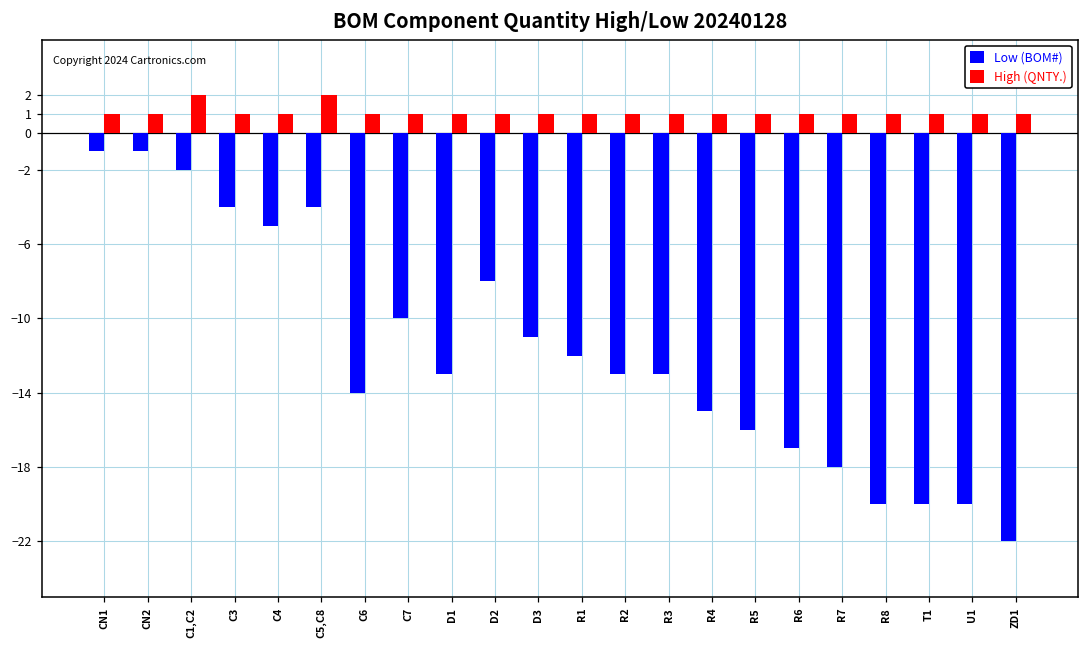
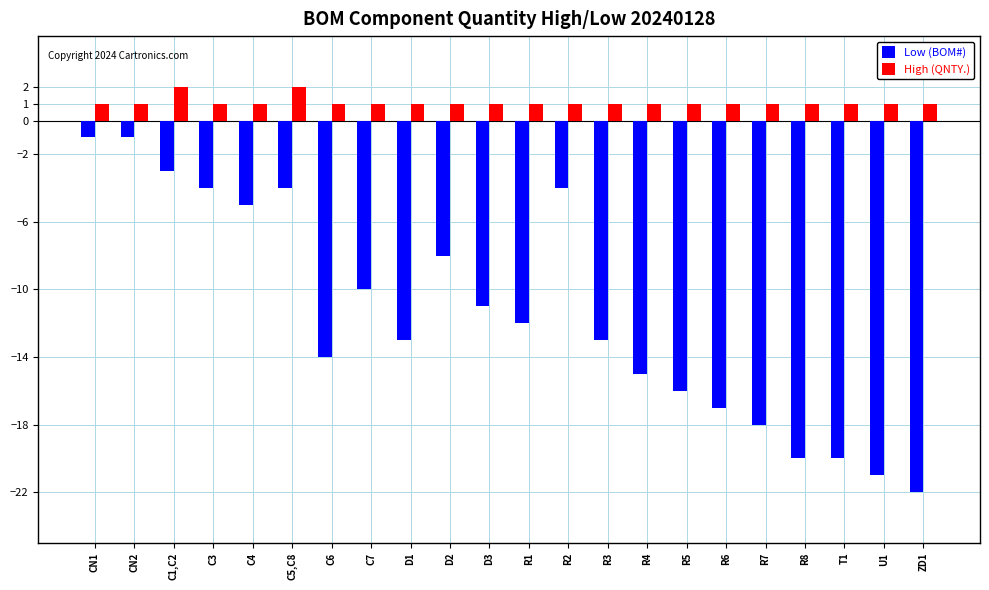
  {
    "Low (BOM#)": {
      "CN1": -1.0,
      "CN2": -1.0,
-     "C1,C2": -2.0,
+     "C1,C2": -3.0,
      "C3": -4.0,
      "C4": -5.0,
      "C5,C8": -4.0,
      "C6": -14.0,
      "C7": -10.0,
      "D1": -13.0,
      "D2": -8.0,
      "D3": -11.0,
      "R1": -12.0,
-     "R2": -13.0,
+     "R2": -4.0,
      "R3": -13.0,
      "R4": -15.0,
      "R5": -16.0,
      "R6": -17.0,
      "R7": -18.0,
      "R8": -20.0,
      "T1": -20.0,
-     "U1": -20.0,
+     "U1": -21.0,
      "ZD1": -22.0
    },
    "High (QNTY.)": {
      "CN1": 1.0,
      "CN2": 1.0,
      "C1,C2": 2.0,
      "C3": 1.0,
      "C4": 1.0,
      "C5,C8": 2.0,
      "C6": 1.0,
      "C7": 1.0,
      "D1": 1.0,
      "D2": 1.0,
      "D3": 1.0,
      "R1": 1.0,
      "R2": 1.0,
      "R3": 1.0,
      "R4": 1.0,
      "R5": 1.0,
      "R6": 1.0,
      "R7": 1.0,
      "R8": 1.0,
      "T1": 1.0,
      "U1": 1.0,
      "ZD1": 1.0
    }
  }
